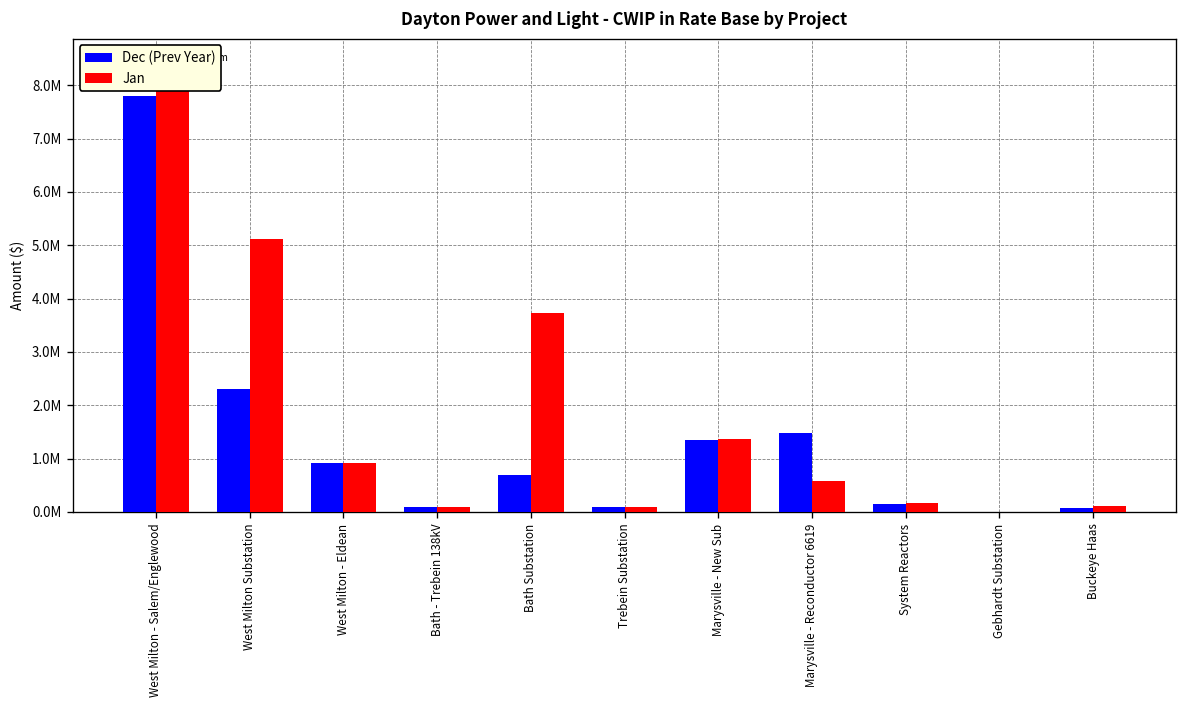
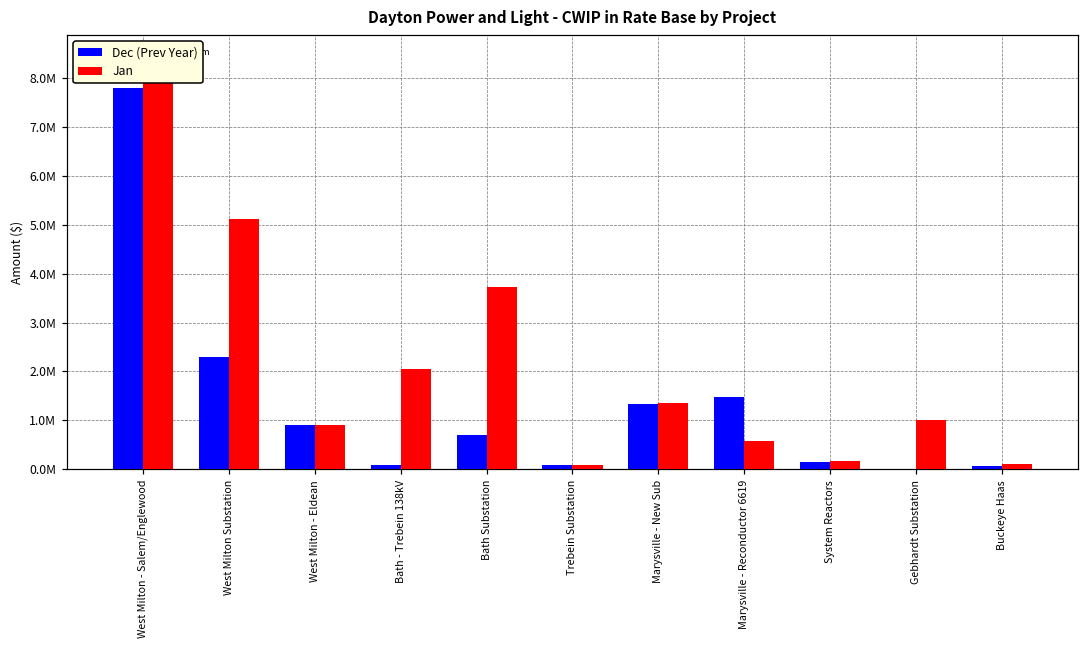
  {
    "Dec (Prev Year)": {
      "West Milton - Salem/Englewood": 7800000,
      "West Milton Substation": 2300000,
      "West Milton - Eldean": 900000,
      "Bath - Trebein 138kV": 100000,
      "Bath Substation": 700000,
      "Trebein Substation": 100000,
      "Marysville - New Sub": 1300000,
      "Marysville - Reconductor 6619": 1500000,
      "System Reactors": 200000,
      "Buckeye Haas": 100000
    },
    "Jan": {
      "West Milton Substation": 5100000,
      "West Milton - Eldean": 900000,
-     "Bath - Trebein 138kV": 100000,
+     "Bath - Trebein 138kV": 2100000,
      "Bath Substation": 3700000,
      "Trebein Substation": 100000,
      "Marysville - New Sub": 1400000,
      "Marysville - Reconductor 6619": 600000,
      "System Reactors": 200000,
-     "Gebhardt Substation": 0,
+     "Gebhardt Substation": 1000000,
      "Buckeye Haas": 100000
    }
  }
